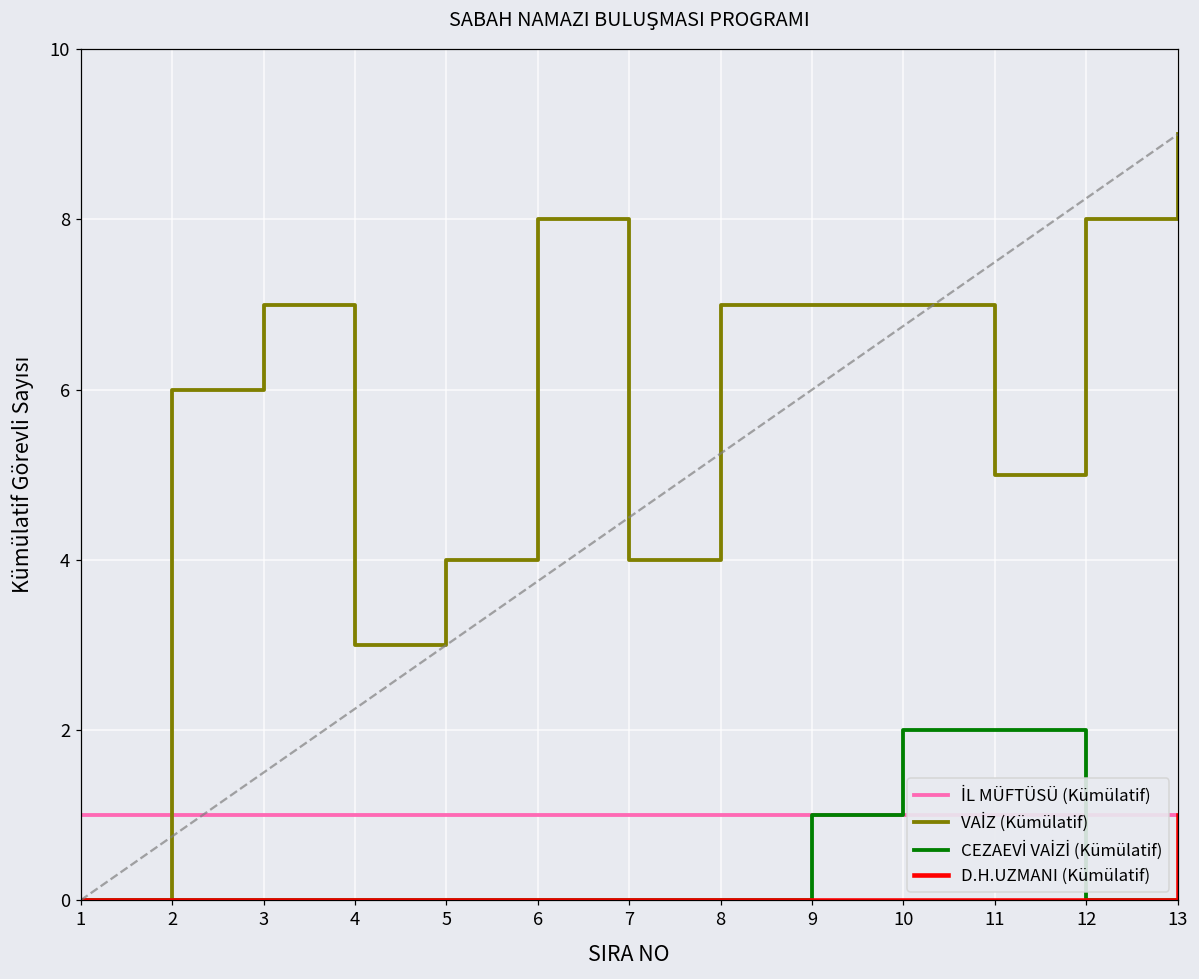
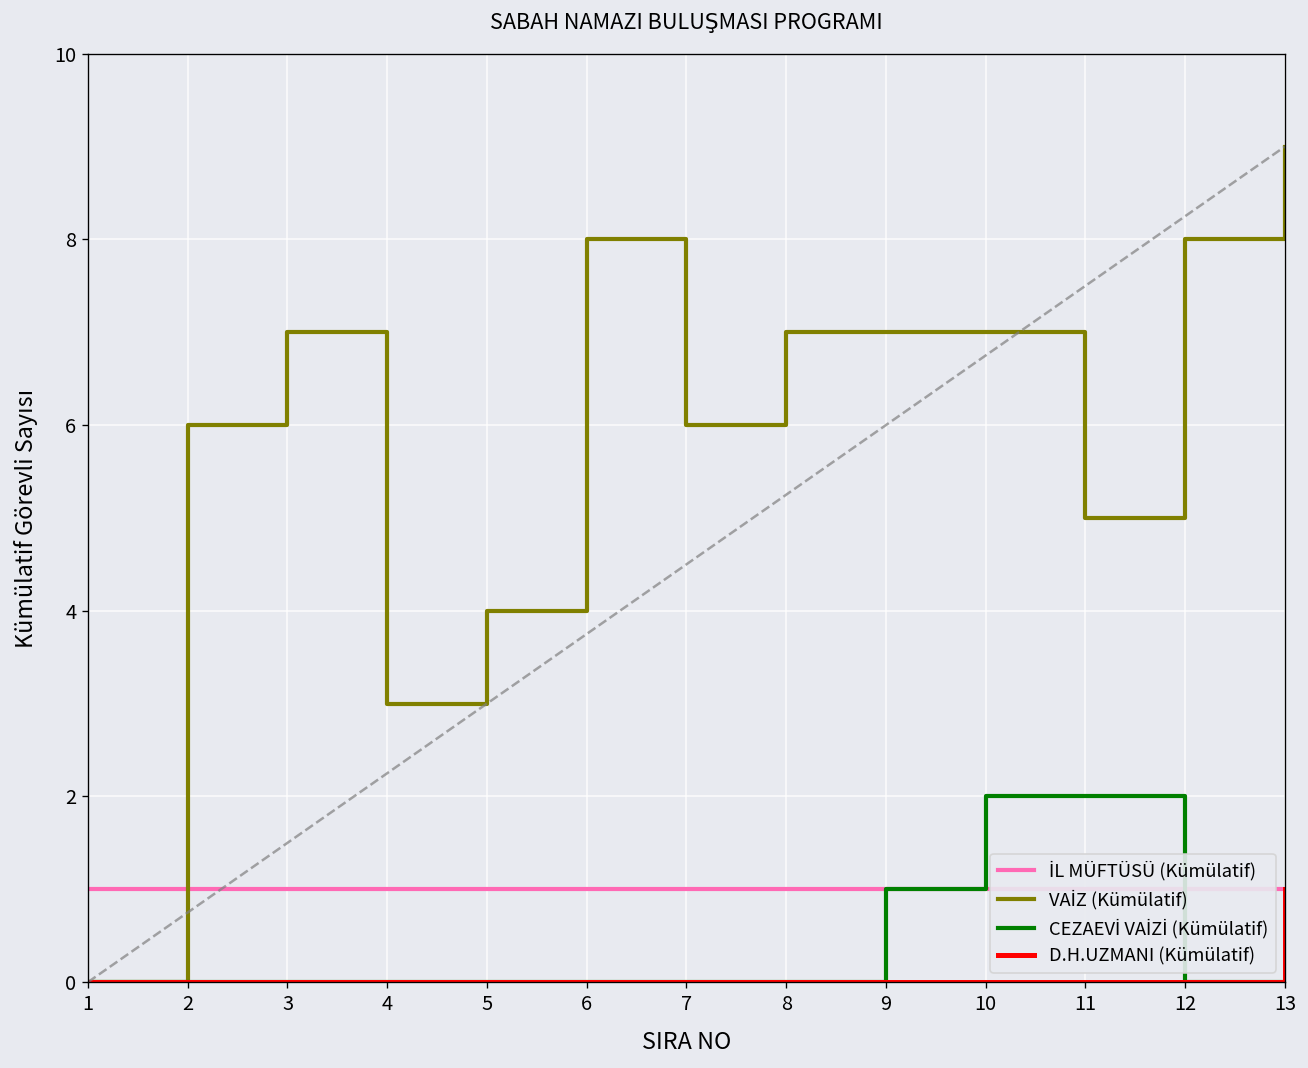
  {
    "İL MÜFTÜSÜ (Kümülatif)": {
      "1": 1,
      "2": 1,
      "3": 1,
      "4": 1,
      "5": 1,
      "6": 1,
      "7": 1,
      "8": 1,
      "10": 1
    },
    "VAİZ (Kümülatif)": {
      "2": 6,
      "3": 7,
      "4": 3,
      "5": 4,
      "6": 8,
-     "7": 4,
+     "7": 6,
      "8": 7,
      "9": 7,
      "10": 7,
      "11": 5,
      "12": 8
    },
    "CEZAEVİ VAİZİ (Kümülatif)": {
      "10": 2,
      "11": 2,
      "13": 0
    },
    "D.H.UZMANI (Kümülatif)": {
      "9": 0,
      "10": 0,
      "11": 0
    }
  }
